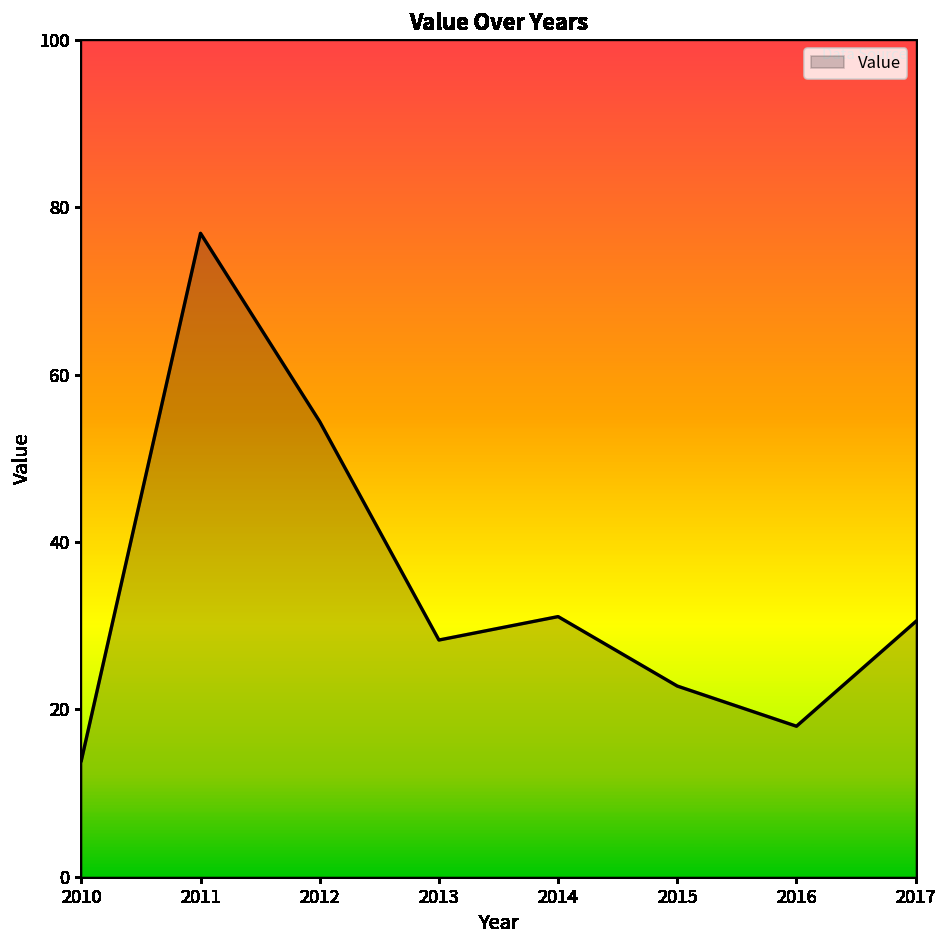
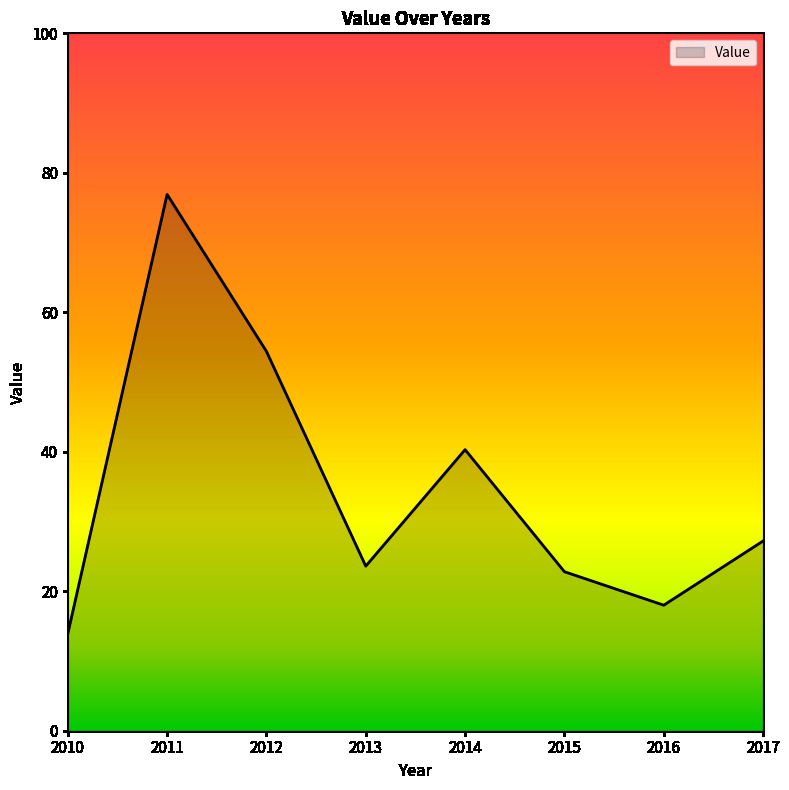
  {
    "2010": 14,
    "2011": 77,
    "2012": 54,
-   "2013": 28,
-   "2014": 31,
+   "2013": 24,
+   "2014": 40,
    "2015": 23,
    "2016": 18,
-   "2017": 31
+   "2017": 27
  }
